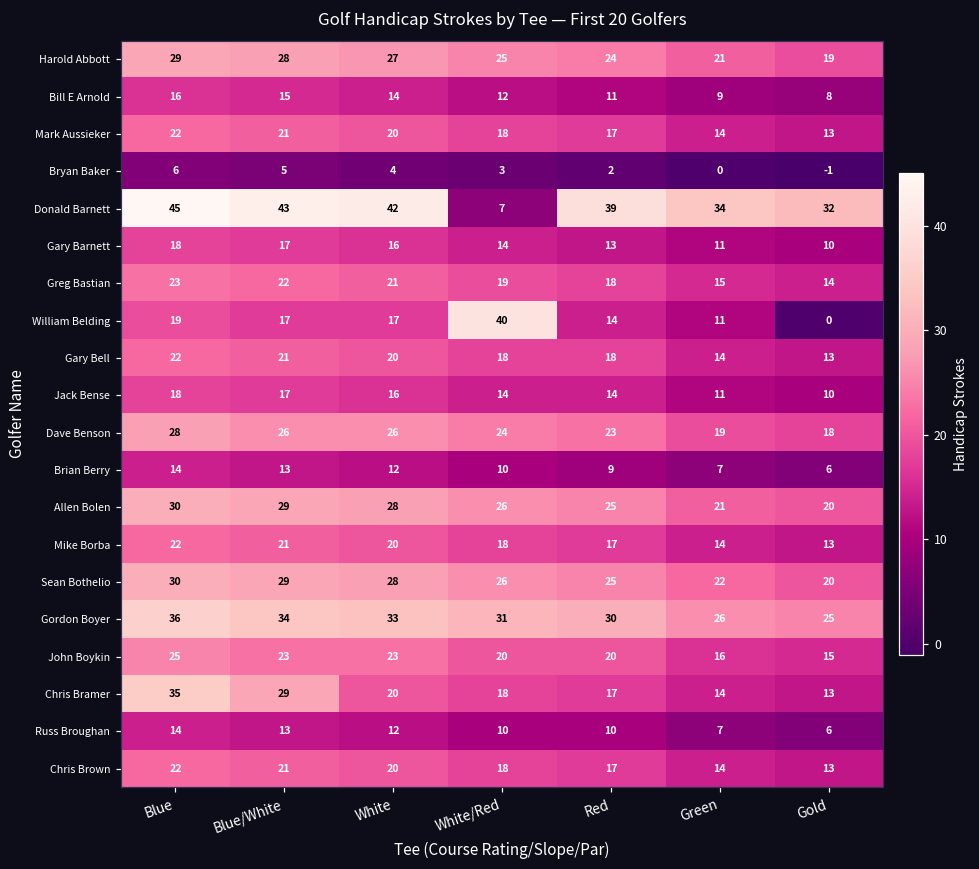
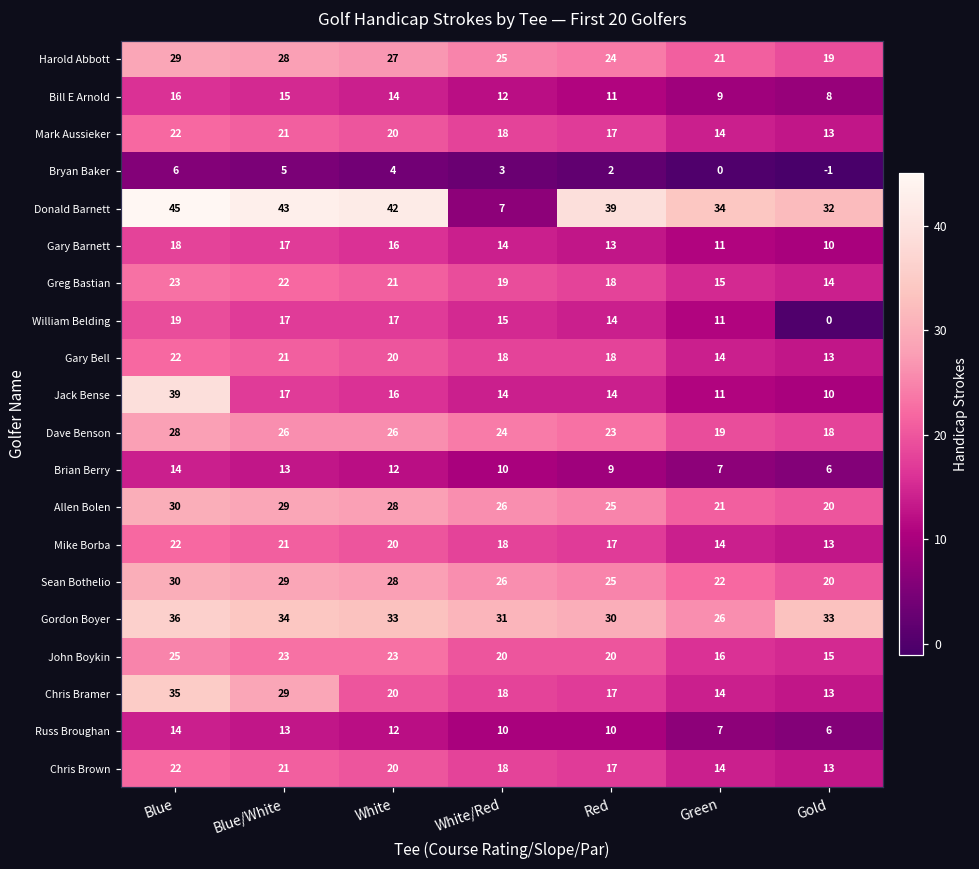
  {
    "Harold Abbott": {
      "Blue": 29,
      "Blue/White": 28,
      "White": 27,
      "White/Red": 25,
      "Red": 24,
      "Green": 21,
      "Gold": 19
    },
    "Bill E Arnold": {
      "Blue": 16,
      "Blue/White": 15,
      "White": 14,
      "White/Red": 12,
      "Red": 11,
      "Green": 9,
      "Gold": 8
    },
    "Mark Aussieker": {
      "Blue": 22,
      "Blue/White": 21,
      "White": 20,
      "White/Red": 18,
      "Red": 17,
      "Green": 14,
      "Gold": 13
    },
    "Bryan Baker": {
      "Blue": 6,
      "Blue/White": 5,
      "White": 4,
      "White/Red": 3,
      "Red": 2,
      "Green": 0,
      "Gold": -1
    },
    "Donald Barnett": {
      "Blue": 45,
      "Blue/White": 43,
      "White": 42,
      "White/Red": 7,
      "Red": 39,
      "Green": 34,
      "Gold": 32
    },
    "Gary Barnett": {
      "Blue": 18,
      "Blue/White": 17,
      "White": 16,
      "White/Red": 14,
      "Red": 13,
      "Green": 11,
      "Gold": 10
    },
    "Greg Bastian": {
      "Blue": 23,
      "Blue/White": 22,
      "White": 21,
      "White/Red": 19,
      "Red": 18,
      "Green": 15,
      "Gold": 14
    },
    "William Belding": {
      "Blue": 19,
      "Blue/White": 17,
      "White": 17,
-     "White/Red": 40,
+     "White/Red": 15,
      "Red": 14,
      "Green": 11,
      "Gold": 0
    },
    "Gary Bell": {
      "Blue": 22,
      "Blue/White": 21,
      "White": 20,
      "White/Red": 18,
      "Red": 18,
      "Green": 14,
      "Gold": 13
    },
    "Jack Bense": {
-     "Blue": 18,
+     "Blue": 39,
      "Blue/White": 17,
      "White": 16,
      "White/Red": 14,
      "Red": 14,
      "Green": 11,
      "Gold": 10
    },
    "Dave Benson": {
      "Blue": 28,
      "Blue/White": 26,
      "White": 26,
      "White/Red": 24,
      "Red": 23,
      "Green": 19,
      "Gold": 18
    },
    "Brian Berry": {
      "Blue": 14,
      "Blue/White": 13,
      "White": 12,
      "White/Red": 10,
      "Red": 9,
      "Green": 7,
      "Gold": 6
    },
    "Allen Bolen": {
      "Blue": 30,
      "Blue/White": 29,
      "White": 28,
      "White/Red": 26,
      "Red": 25,
      "Green": 21,
      "Gold": 20
    },
    "Mike Borba": {
      "Blue": 22,
      "Blue/White": 21,
      "White": 20,
      "White/Red": 18,
      "Red": 17,
      "Green": 14,
      "Gold": 13
    },
    "Sean Bothelio": {
      "Blue": 30,
      "Blue/White": 29,
      "White": 28,
      "White/Red": 26,
      "Red": 25,
      "Green": 22,
      "Gold": 20
    },
    "Gordon Boyer": {
      "Blue": 36,
      "Blue/White": 34,
      "White": 33,
      "White/Red": 31,
      "Red": 30,
      "Green": 26,
-     "Gold": 25
+     "Gold": 33
    },
    "John Boykin": {
      "Blue": 25,
      "Blue/White": 23,
      "White": 23,
      "White/Red": 20,
      "Red": 20,
      "Green": 16,
      "Gold": 15
    },
    "Chris Bramer": {
      "Blue": 35,
      "Blue/White": 29,
      "White": 20,
      "White/Red": 18,
      "Red": 17,
      "Green": 14,
      "Gold": 13
    },
    "Russ Broughan": {
      "Blue": 14,
      "Blue/White": 13,
      "White": 12,
      "White/Red": 10,
      "Red": 10,
      "Green": 7,
      "Gold": 6
    },
    "Chris Brown": {
      "Blue": 22,
      "Blue/White": 21,
      "White": 20,
      "White/Red": 18,
      "Red": 17,
      "Green": 14,
      "Gold": 13
    }
  }
